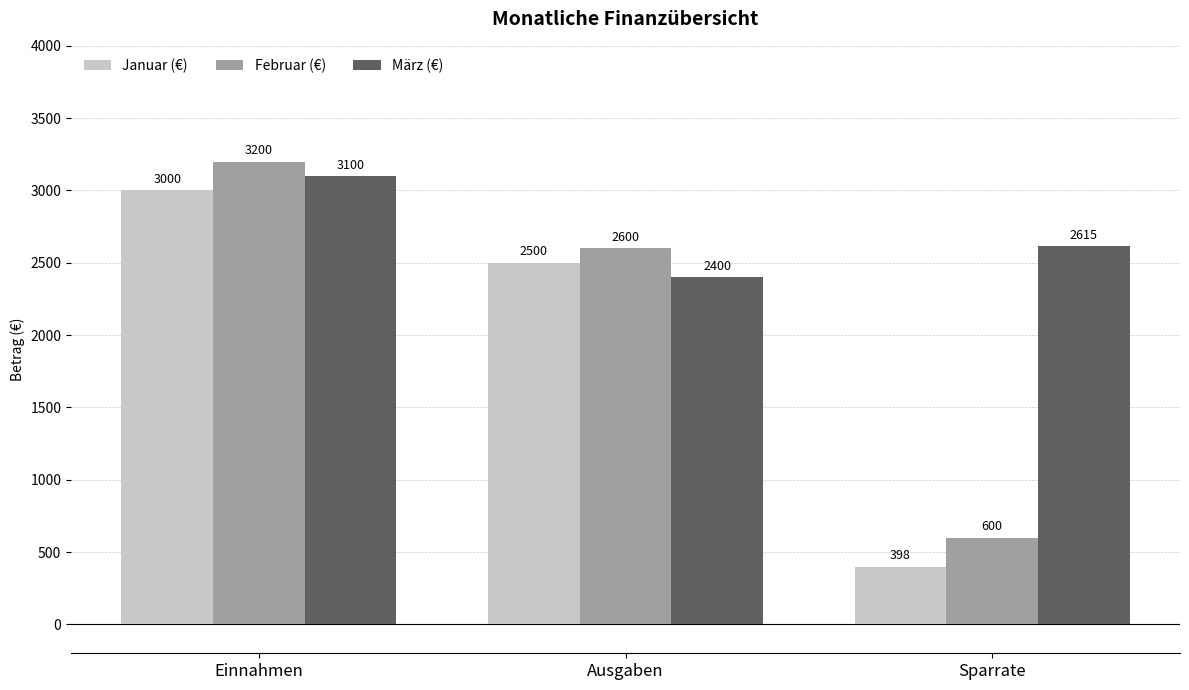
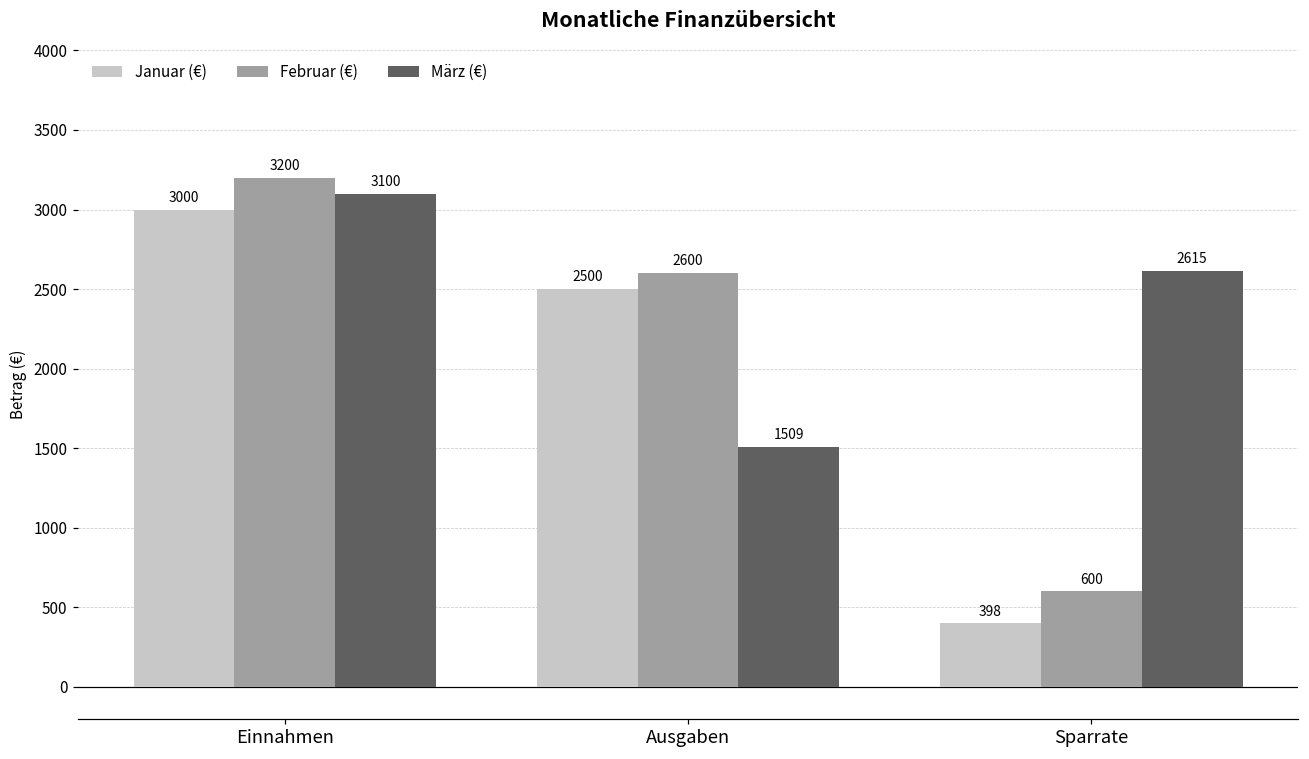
  {
    "Januar (€)": {
      "Einnahmen": 3000,
      "Ausgaben": 2500,
      "Sparrate": 398
    },
    "Februar (€)": {
      "Einnahmen": 3200,
      "Ausgaben": 2600,
      "Sparrate": 600
    },
    "März (€)": {
      "Einnahmen": 3100,
-     "Ausgaben": 2400,
+     "Ausgaben": 1509,
      "Sparrate": 2615
    }
  }
